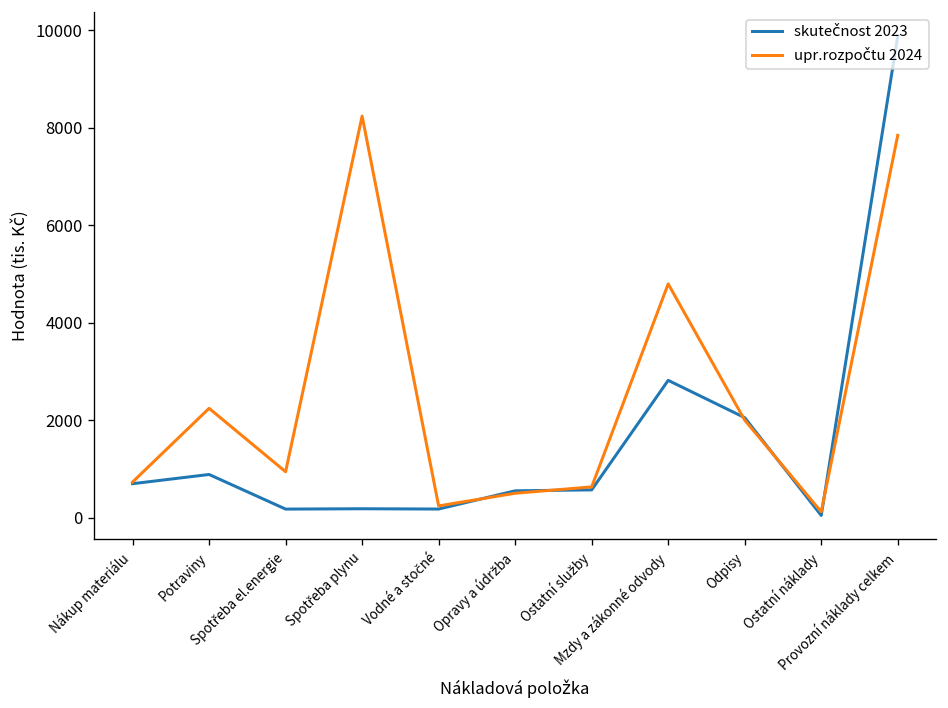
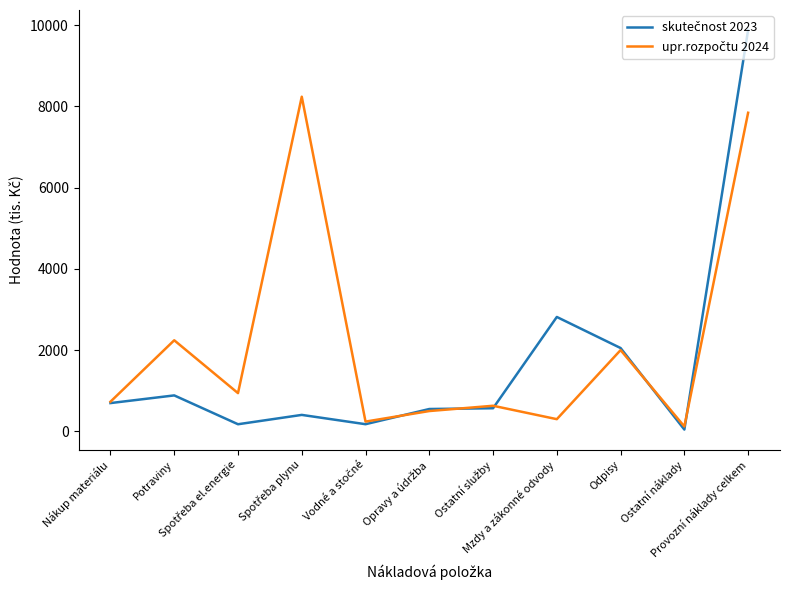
  {
    "skutečnost 2023": {
      "Potraviny": 900,
      "Spotřeba el.energie": 200,
-     "Spotřeba plynu": 200,
+     "Spotřeba plynu": 400,
      "Vodné a stočné": 200,
      "Mzdy a zákonné odvody": 2800,
      "Ostatní náklady": 0
    },
    "upr.rozpočtu 2024": {
      "Potraviny": 2200,
      "Spotřeba el.energie": 900,
      "Spotřeba plynu": 8200,
      "Vodné a stočné": 200,
-     "Mzdy a zákonné odvody": 4800,
+     "Mzdy a zákonné odvody": 300,
      "Ostatní náklady": 100,
      "Provozní náklady celkem": 7800
    }
  }
